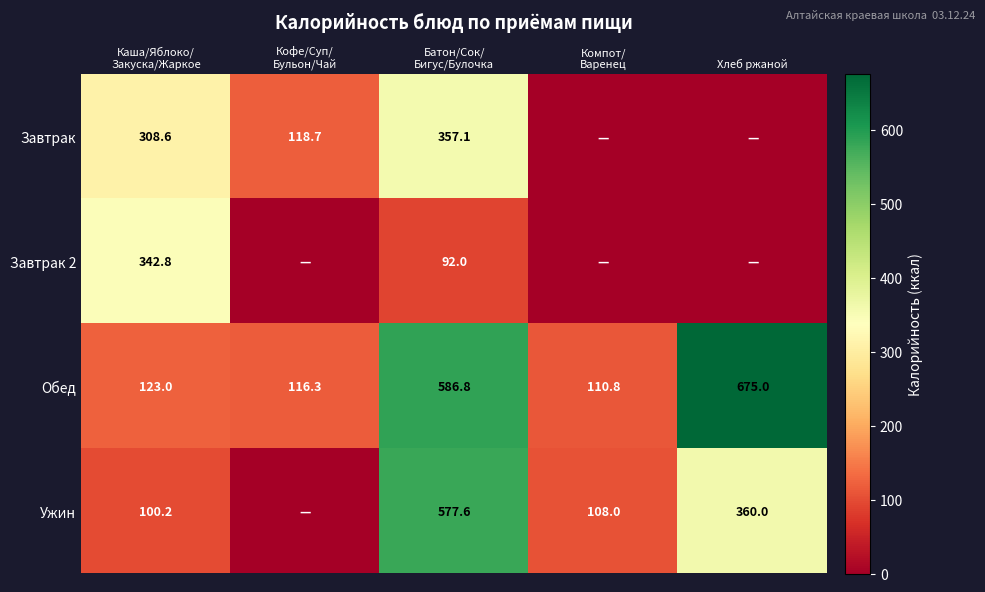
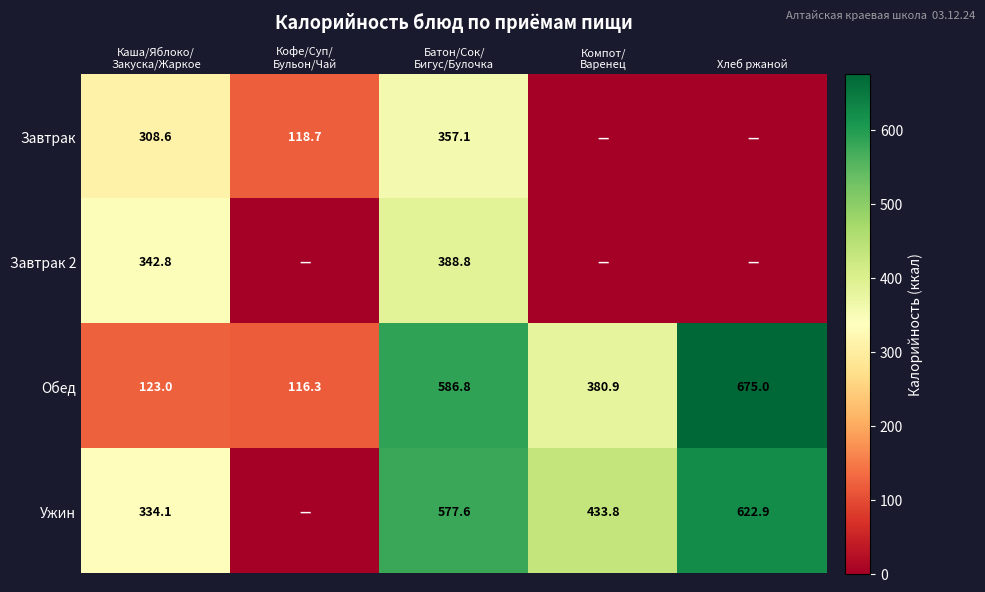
  {
    "Завтрак": {
      "Каша/Яблоко/ Закуска/Жаркое": 308.6,
      "Кофе/Суп/ Бульон/Чай": 118.7,
      "Батон/Сок/ Бигус/Булочка": 357.1
    },
    "Завтрак 2": {
      "Каша/Яблоко/ Закуска/Жаркое": 342.8,
-     "Батон/Сок/ Бигус/Булочка": 92.0
+     "Батон/Сок/ Бигус/Булочка": 388.8
    },
    "Обед": {
      "Каша/Яблоко/ Закуска/Жаркое": 123.0,
      "Кофе/Суп/ Бульон/Чай": 116.3,
      "Батон/Сок/ Бигус/Булочка": 586.8,
-     "Компот/ Варенец": 110.8,
+     "Компот/ Варенец": 380.9,
      "Хлеб ржаной": 675.0
    },
    "Ужин": {
-     "Каша/Яблоко/ Закуска/Жаркое": 100.2,
+     "Каша/Яблоко/ Закуска/Жаркое": 334.1,
      "Батон/Сок/ Бигус/Булочка": 577.6,
-     "Компот/ Варенец": 108.0,
-     "Хлеб ржаной": 360.0
+     "Компот/ Варенец": 433.8,
+     "Хлеб ржаной": 622.9
    }
  }
